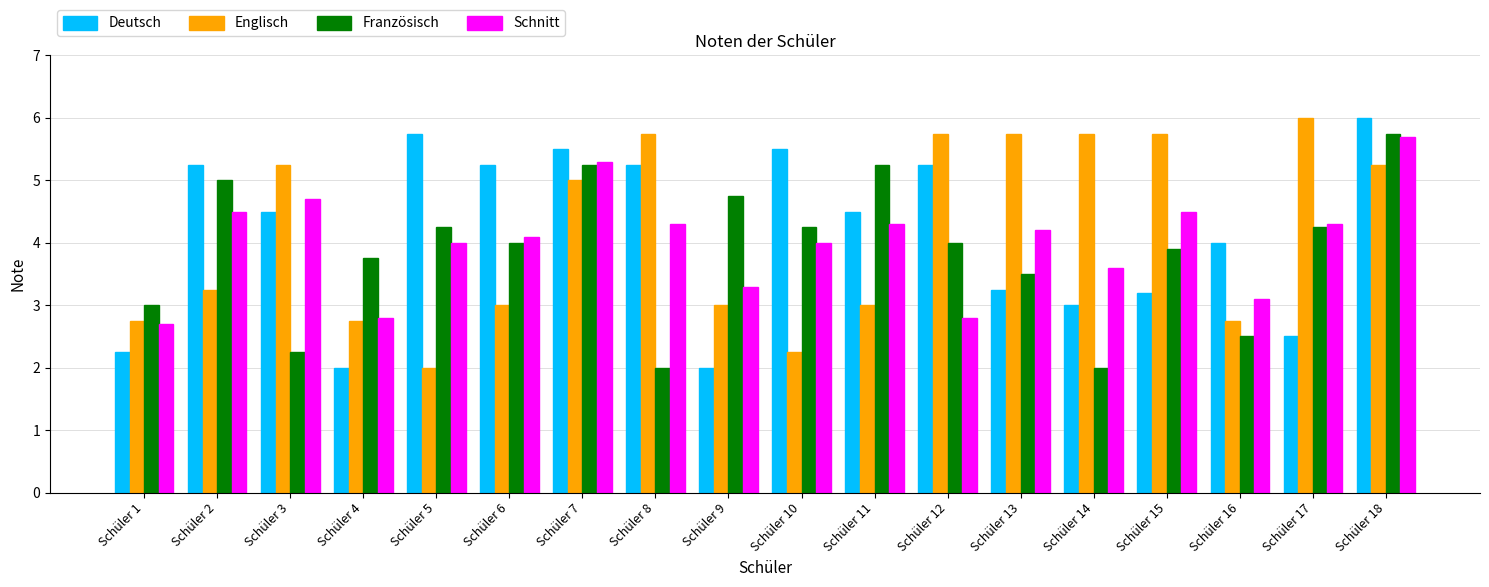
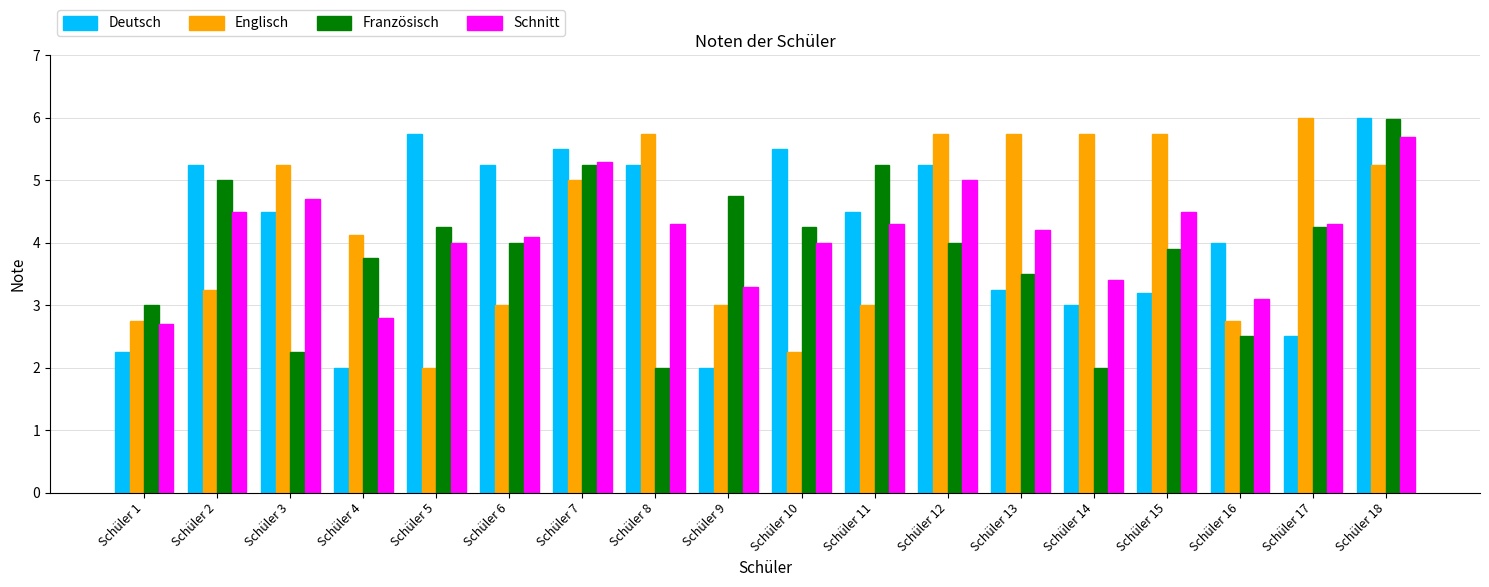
  {
    "Deutsch": {
      "Schüler 1": 2.3,
      "Schüler 2": 5.3,
      "Schüler 3": 4.5,
      "Schüler 4": 2.0,
      "Schüler 5": 5.8,
      "Schüler 6": 5.3,
      "Schüler 7": 5.5,
      "Schüler 8": 5.3,
      "Schüler 9": 2.0,
      "Schüler 10": 5.5,
      "Schüler 11": 4.5,
      "Schüler 12": 5.3,
      "Schüler 13": 3.3,
      "Schüler 14": 3.0,
      "Schüler 15": 3.2,
      "Schüler 16": 4.0,
      "Schüler 17": 2.5,
      "Schüler 18": 6.0
    },
    "Englisch": {
      "Schüler 1": 2.8,
      "Schüler 2": 3.3,
      "Schüler 3": 5.3,
-     "Schüler 4": 2.8,
+     "Schüler 4": 4.1,
      "Schüler 5": 2.0,
      "Schüler 6": 3.0,
      "Schüler 7": 5.0,
      "Schüler 8": 5.8,
      "Schüler 9": 3.0,
      "Schüler 10": 2.3,
      "Schüler 11": 3.0,
      "Schüler 12": 5.8,
      "Schüler 13": 5.8,
      "Schüler 14": 5.8,
      "Schüler 15": 5.8,
      "Schüler 16": 2.8,
      "Schüler 17": 6.0,
      "Schüler 18": 5.3
    },
    "Französisch": {
      "Schüler 1": 3.0,
      "Schüler 2": 5.0,
      "Schüler 3": 2.3,
      "Schüler 4": 3.8,
      "Schüler 5": 4.3,
      "Schüler 6": 4.0,
      "Schüler 7": 5.3,
      "Schüler 8": 2.0,
      "Schüler 9": 4.8,
      "Schüler 10": 4.3,
      "Schüler 11": 5.3,
      "Schüler 12": 4.0,
      "Schüler 13": 3.5,
      "Schüler 14": 2.0,
      "Schüler 15": 3.9,
      "Schüler 16": 2.5,
      "Schüler 17": 4.3,
-     "Schüler 18": 5.8
+     "Schüler 18": 6.0
    },
    "Schnitt": {
      "Schüler 1": 2.7,
      "Schüler 2": 4.5,
      "Schüler 3": 4.7,
      "Schüler 4": 2.8,
      "Schüler 5": 4.0,
      "Schüler 6": 4.1,
      "Schüler 7": 5.3,
      "Schüler 8": 4.3,
      "Schüler 9": 3.3,
      "Schüler 10": 4.0,
      "Schüler 11": 4.3,
-     "Schüler 12": 2.8,
+     "Schüler 12": 5.0,
      "Schüler 13": 4.2,
-     "Schüler 14": 3.6,
+     "Schüler 14": 3.4,
      "Schüler 15": 4.5,
      "Schüler 16": 3.1,
      "Schüler 17": 4.3,
      "Schüler 18": 5.7
    }
  }
